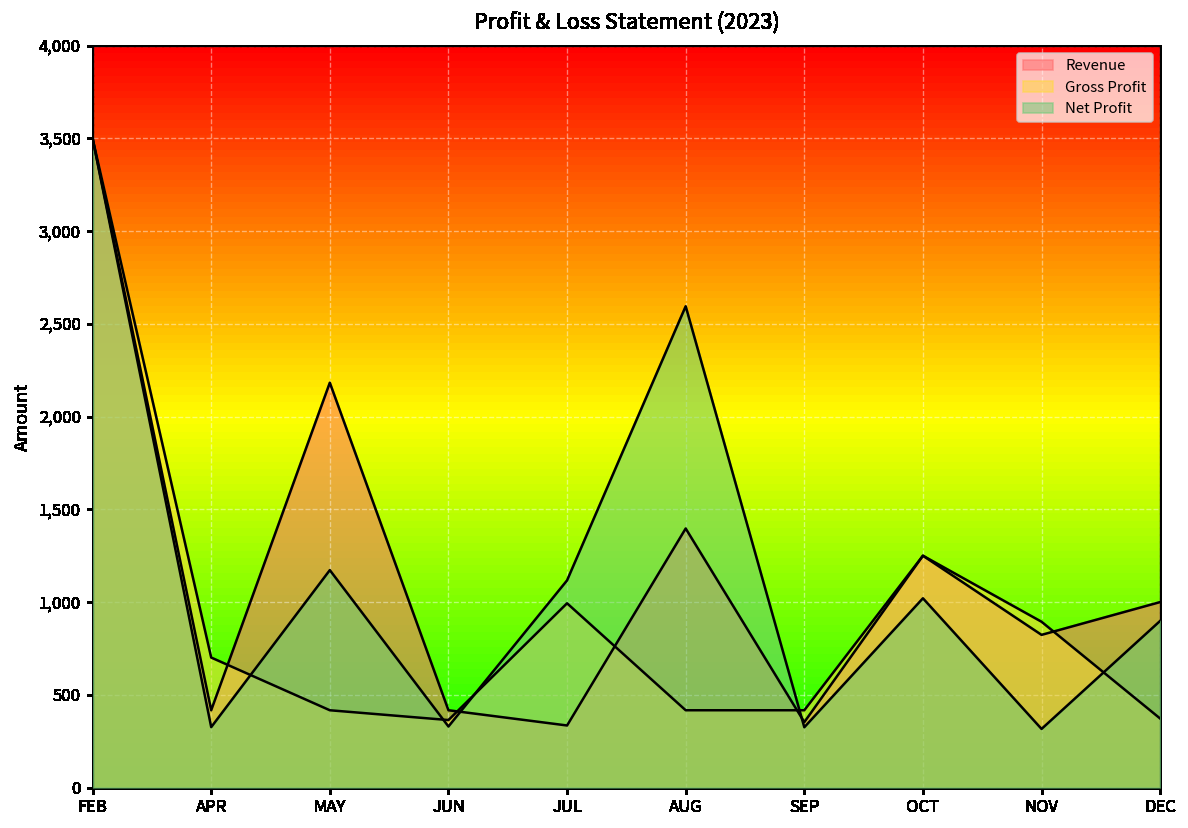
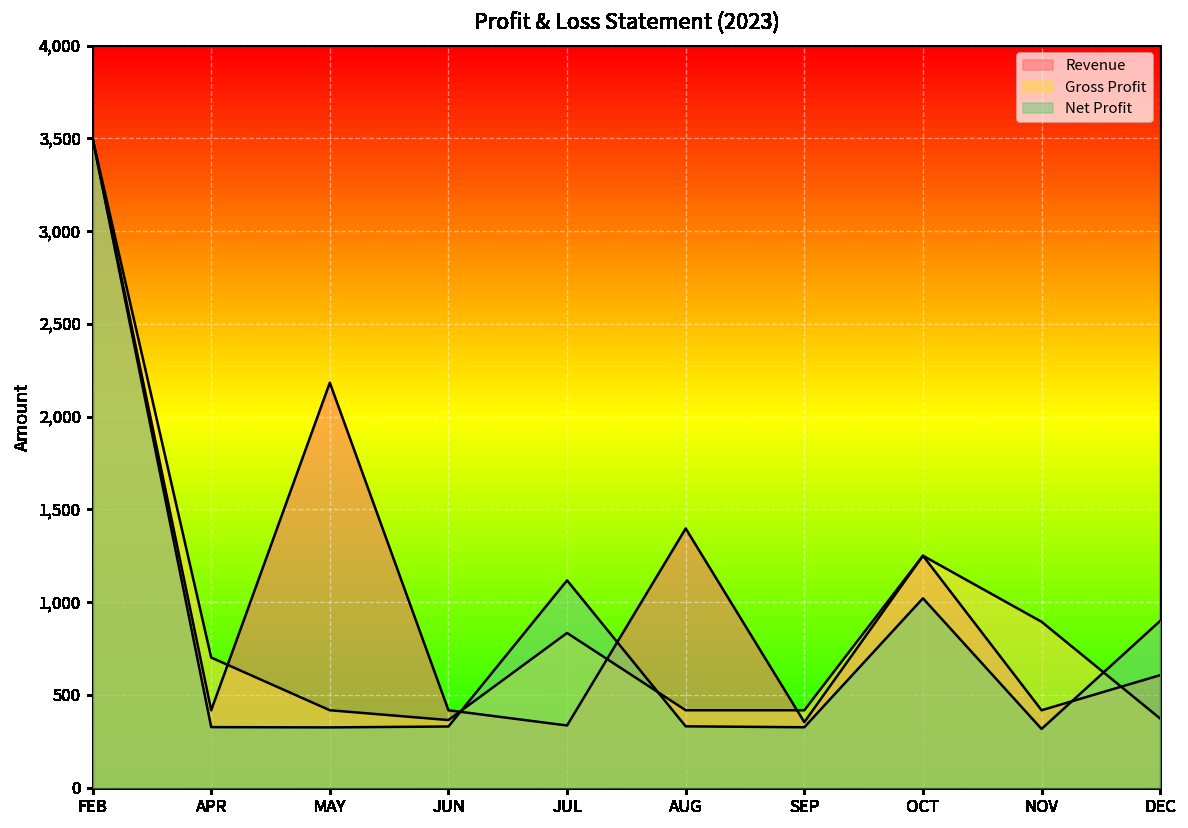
  {
    "Revenue": {
      "APR": "420",
      "MAY": "2,180",
      "JUN": "420",
      "JUL": "330",
      "AUG": "1,400",
      "SEP": "350",
-     "NOV": "820",
-     "DEC": "1,000"
+     "NOV": "420",
+     "DEC": "610"
    },
    "Gross Profit": {
      "APR": "700",
      "MAY": "420",
      "JUN": "360",
-     "JUL": "990",
+     "JUL": "830",
      "AUG": "420",
      "SEP": "420",
      "NOV": "890",
      "DEC": "370"
    },
    "Net Profit": {
      "APR": "330",
-     "MAY": "1,170",
+     "MAY": "320",
      "JUN": "330",
      "JUL": "1,120",
-     "AUG": "2,600",
+     "AUG": "330",
      "SEP": "330",
      "OCT": "1,020",
      "NOV": "320",
      "DEC": "900"
    }
  }
